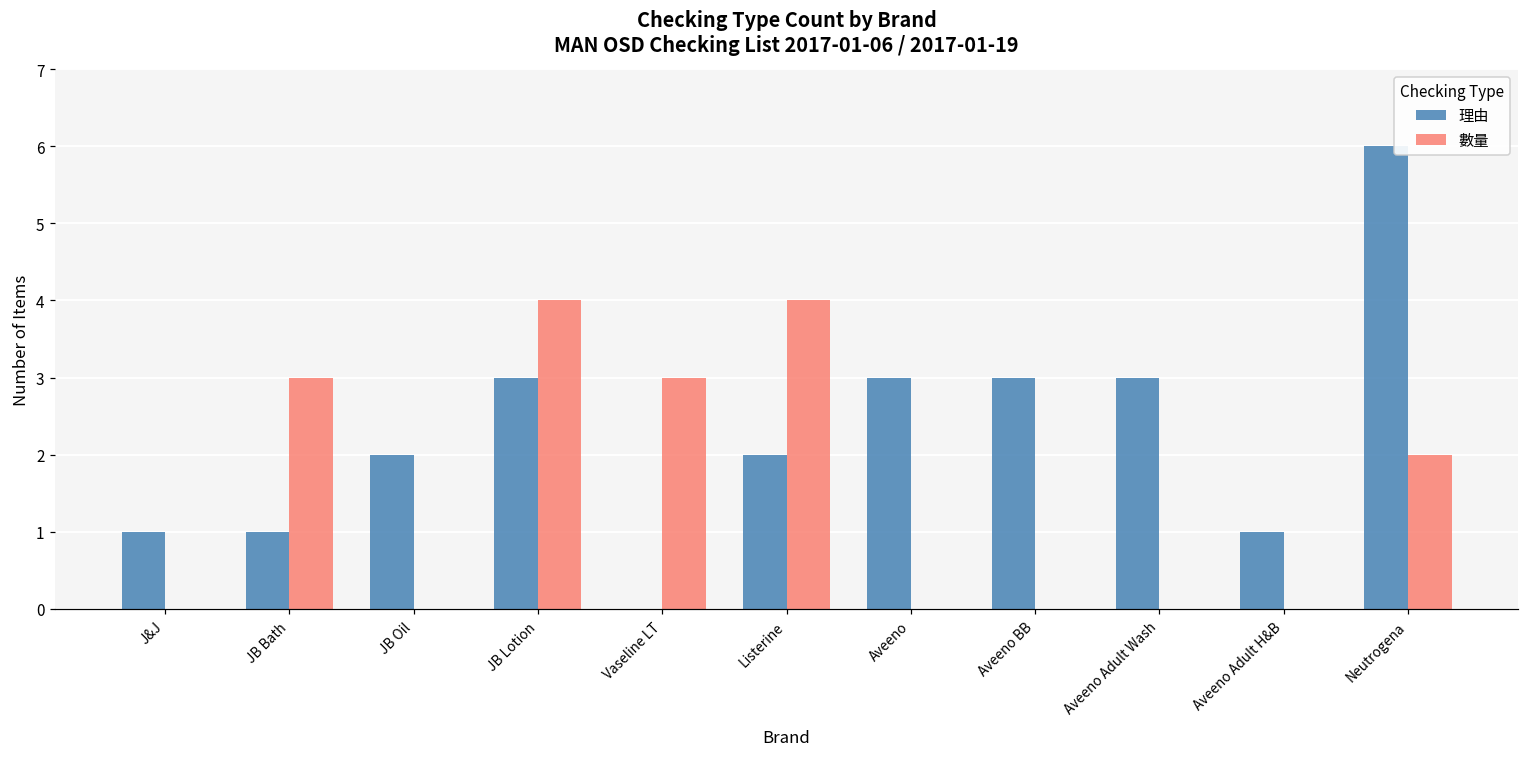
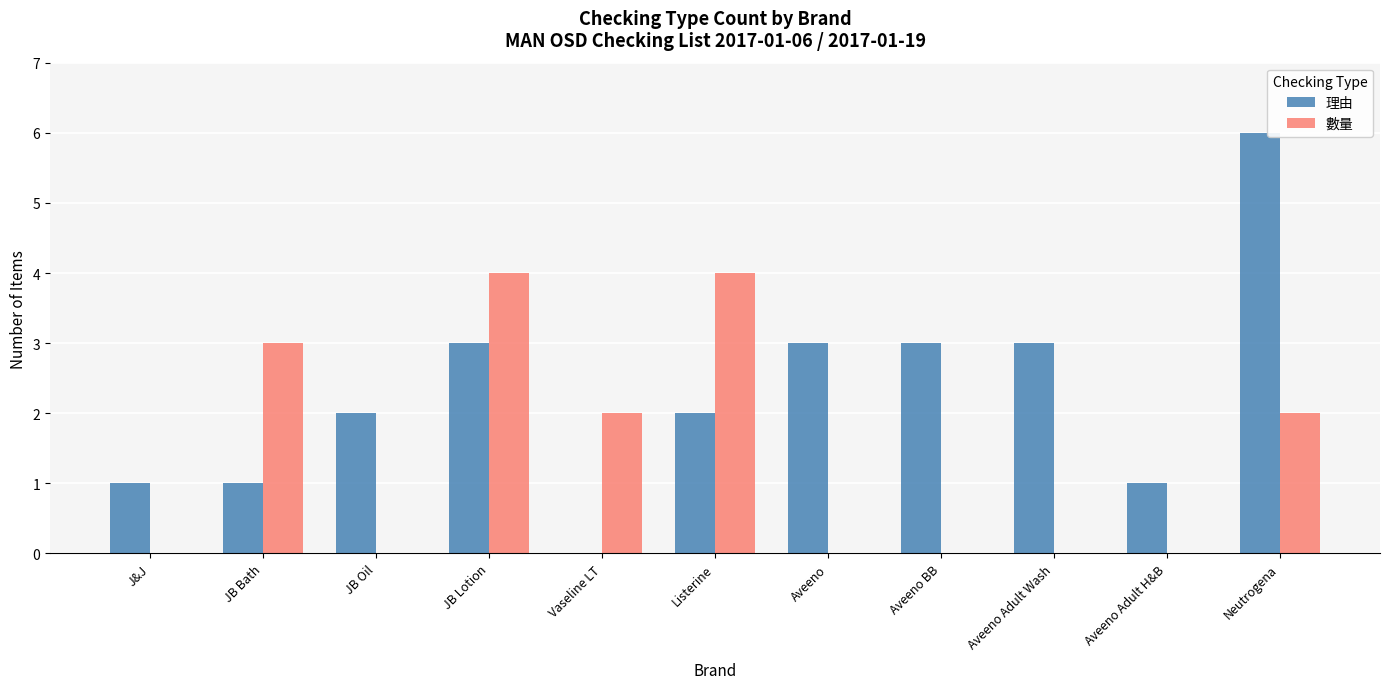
  {
    "理由": {
      "J&J": 1,
      "JB Bath": 1,
      "JB Oil": 2,
      "JB Lotion": 3,
      "Vaseline LT": 0,
      "Listerine": 2,
      "Aveeno": 3,
      "Aveeno BB": 3,
      "Aveeno Adult Wash": 3,
      "Aveeno Adult H&B": 1,
      "Neutrogena": 6
    },
    "數量": {
      "J&J": 0,
      "JB Bath": 3,
      "JB Oil": 0,
      "JB Lotion": 4,
-     "Vaseline LT": 3,
+     "Vaseline LT": 2,
      "Listerine": 4,
      "Aveeno": 0,
      "Aveeno BB": 0,
      "Aveeno Adult Wash": 0,
      "Aveeno Adult H&B": 0,
      "Neutrogena": 2
    }
  }
